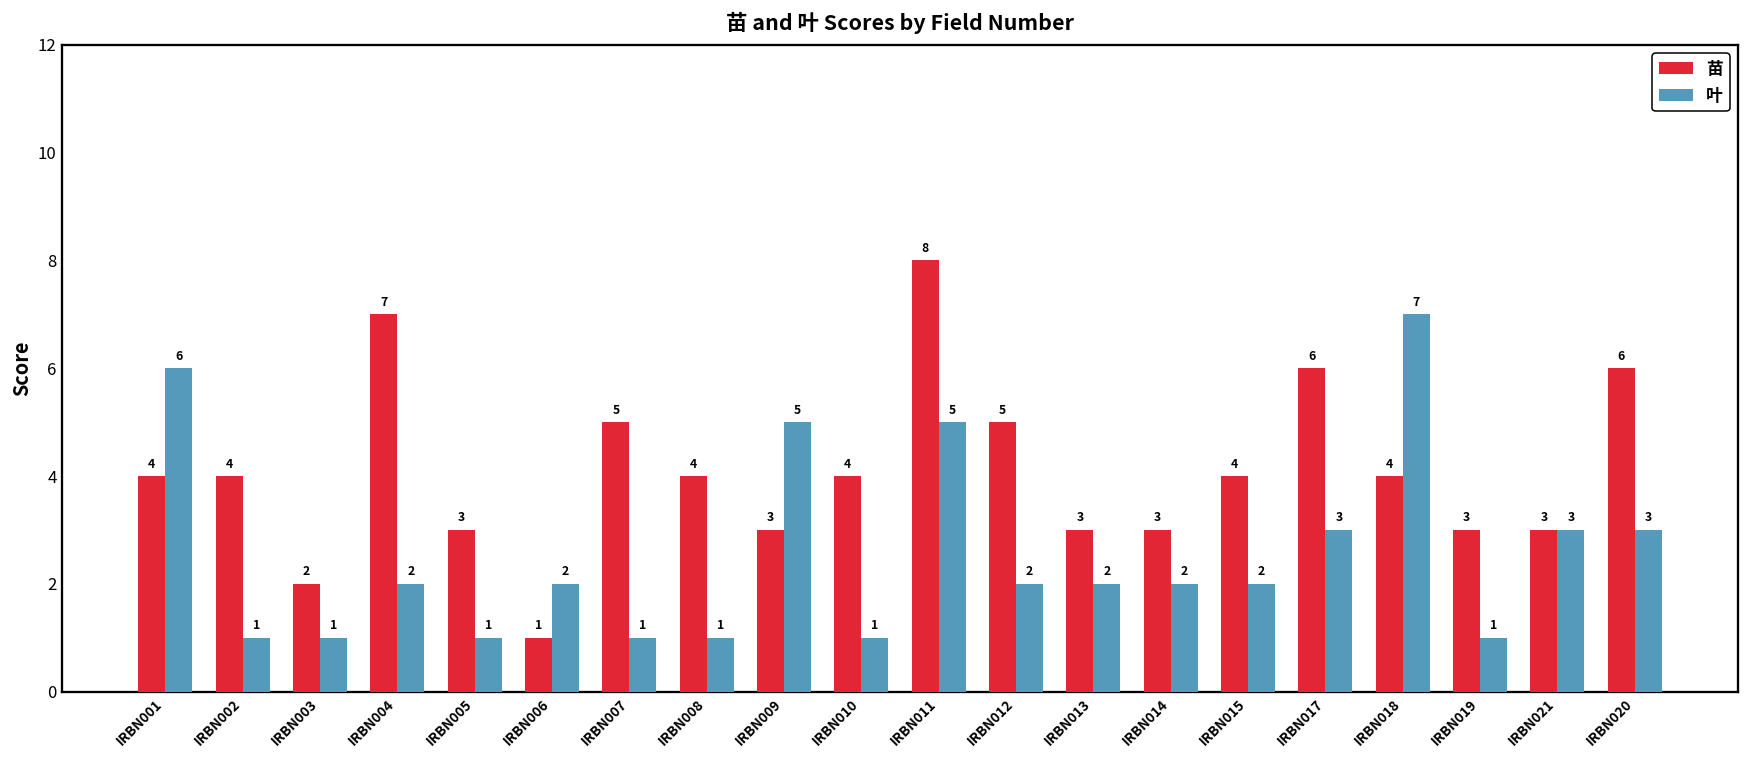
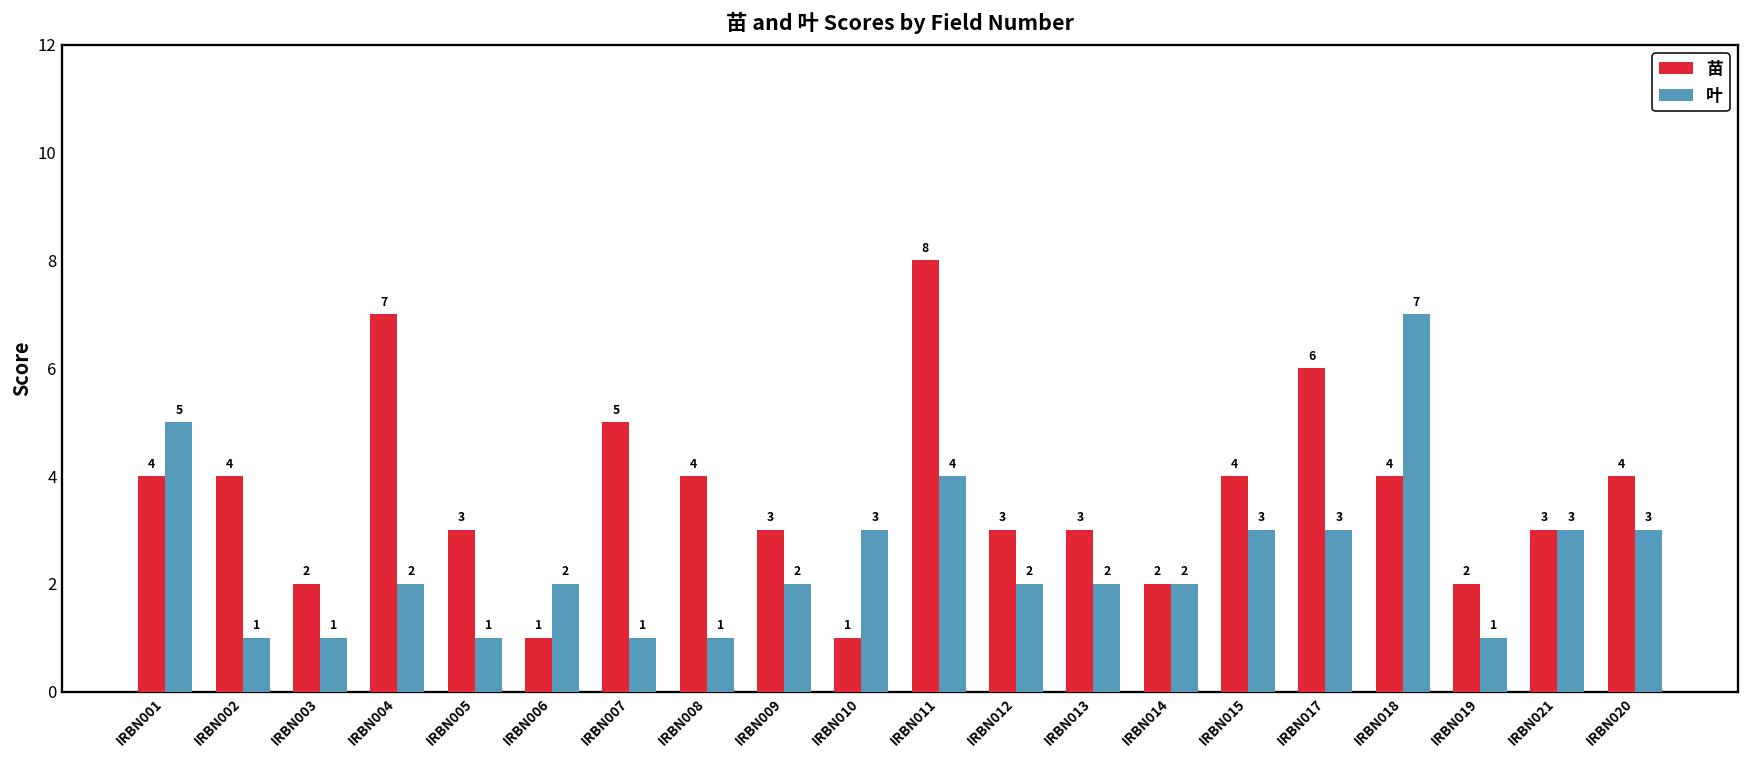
  {
    "苗": {
      "IRBN001": 4,
      "IRBN002": 4,
      "IRBN003": 2,
      "IRBN004": 7,
      "IRBN005": 3,
      "IRBN006": 1,
      "IRBN007": 5,
      "IRBN008": 4,
      "IRBN009": 3,
-     "IRBN010": 4,
+     "IRBN010": 1,
      "IRBN011": 8,
-     "IRBN012": 5,
+     "IRBN012": 3,
      "IRBN013": 3,
-     "IRBN014": 3,
+     "IRBN014": 2,
      "IRBN015": 4,
      "IRBN017": 6,
      "IRBN018": 4,
-     "IRBN019": 3,
+     "IRBN019": 2,
      "IRBN021": 3,
-     "IRBN020": 6
+     "IRBN020": 4
    },
    "叶": {
-     "IRBN001": 6,
+     "IRBN001": 5,
      "IRBN002": 1,
      "IRBN003": 1,
      "IRBN004": 2,
      "IRBN005": 1,
      "IRBN006": 2,
      "IRBN007": 1,
      "IRBN008": 1,
-     "IRBN009": 5,
-     "IRBN010": 1,
-     "IRBN011": 5,
+     "IRBN009": 2,
+     "IRBN010": 3,
+     "IRBN011": 4,
      "IRBN012": 2,
      "IRBN013": 2,
      "IRBN014": 2,
-     "IRBN015": 2,
+     "IRBN015": 3,
      "IRBN017": 3,
      "IRBN018": 7,
      "IRBN019": 1,
      "IRBN021": 3,
      "IRBN020": 3
    }
  }
